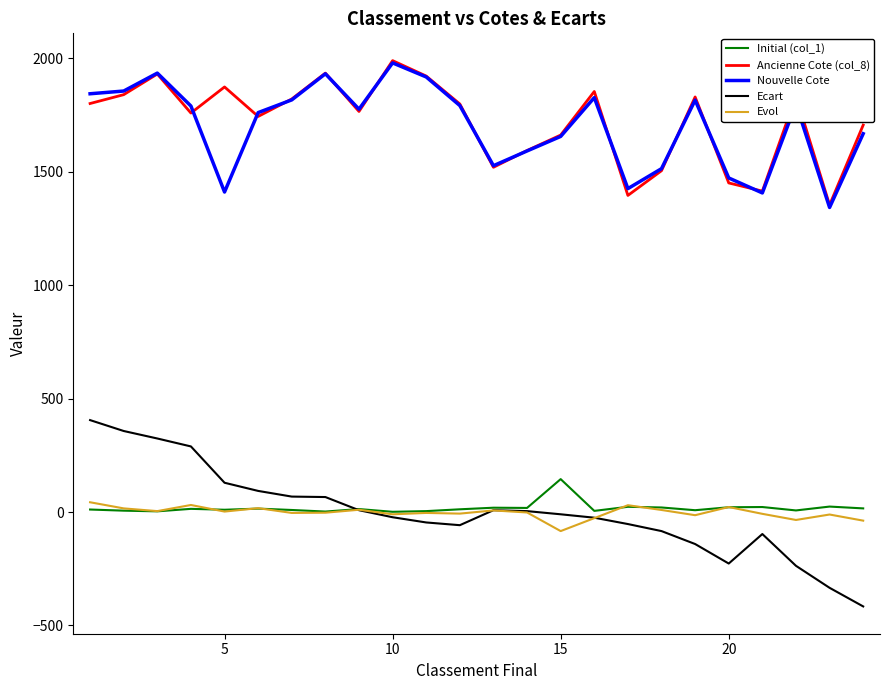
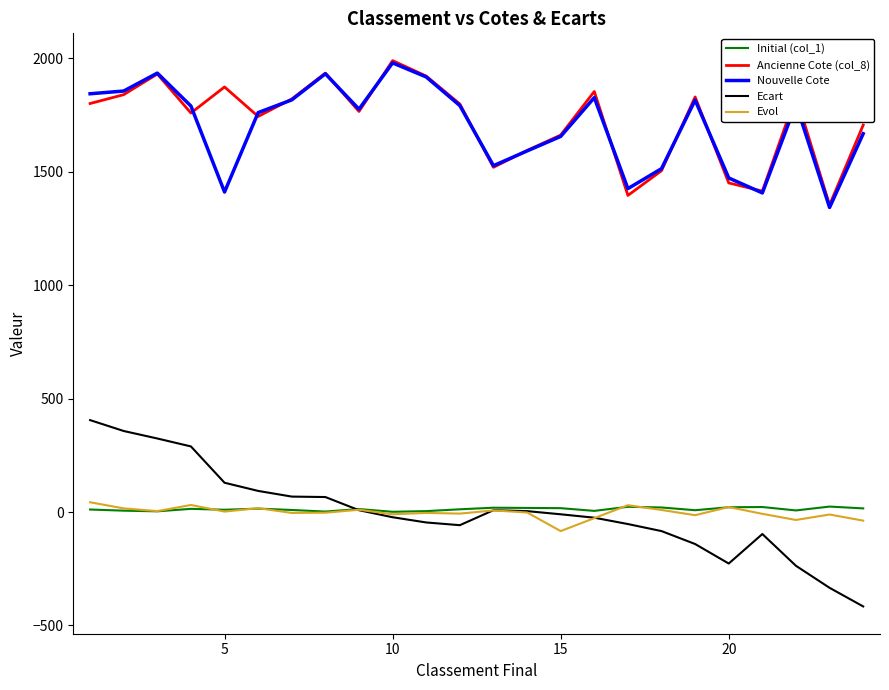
  {
    "Initial (col_1)": {
-     "15": 150
+     "15": 20
    },
    "Ancienne Cote (col_8)": {
      "5": 1870,
      "20": 1450
    },
    "Nouvelle Cote": {
      "5": 1410,
      "20": 1470
    },
    "Ecart": {
      "5": 130,
      "10": -20,
      "15": -10,
      "20": -230
    },
    "Evol": {
      "15": -80
    }
  }
